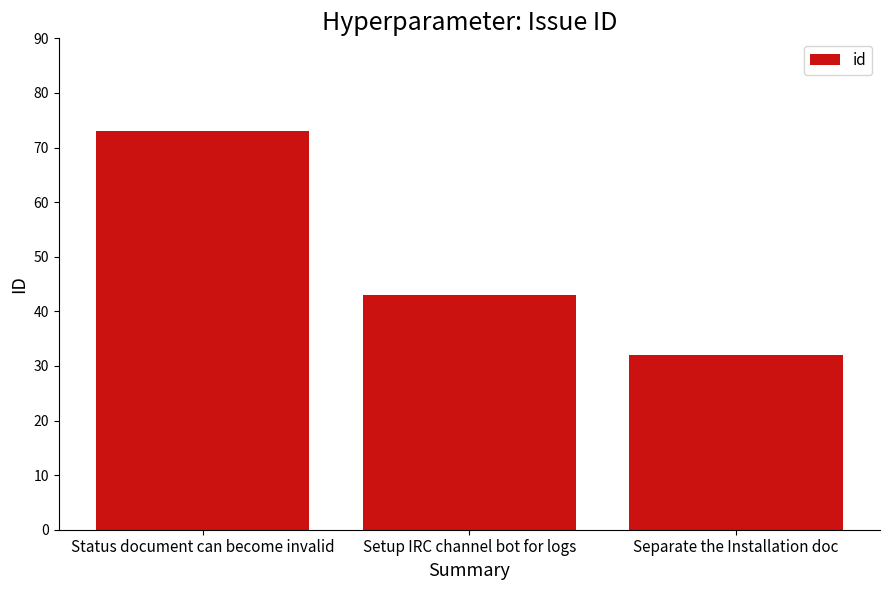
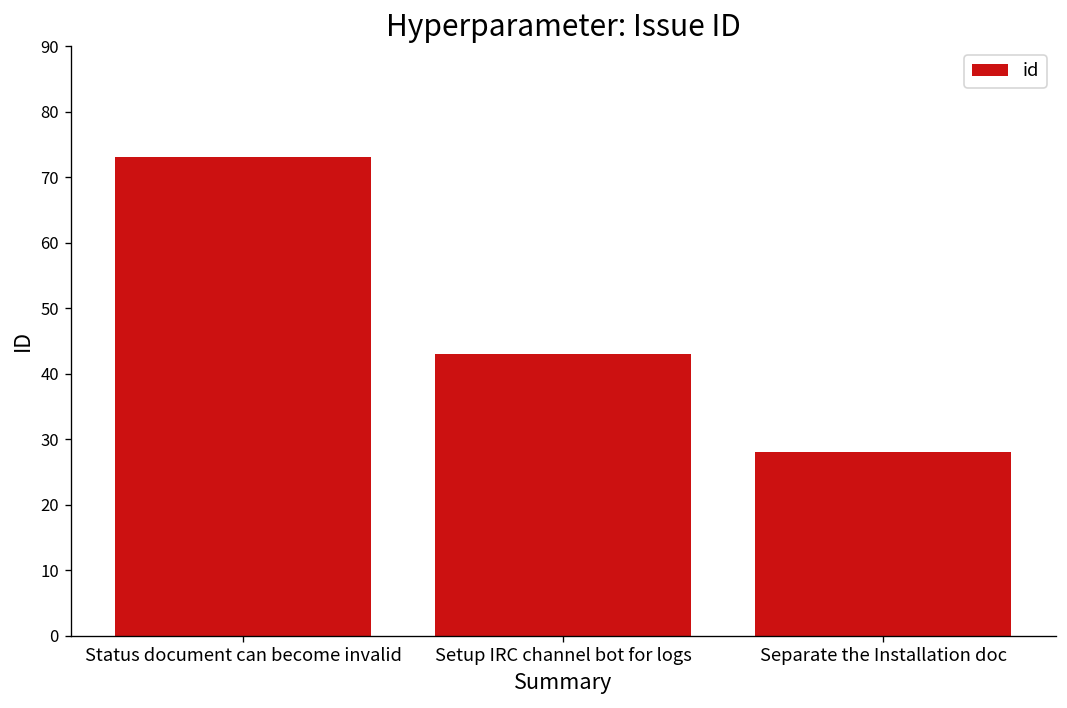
  {
    "Status document can become invalid": 73,
    "Setup IRC channel bot for logs": 43,
-   "Separate the Installation doc": 32
+   "Separate the Installation doc": 28
  }
